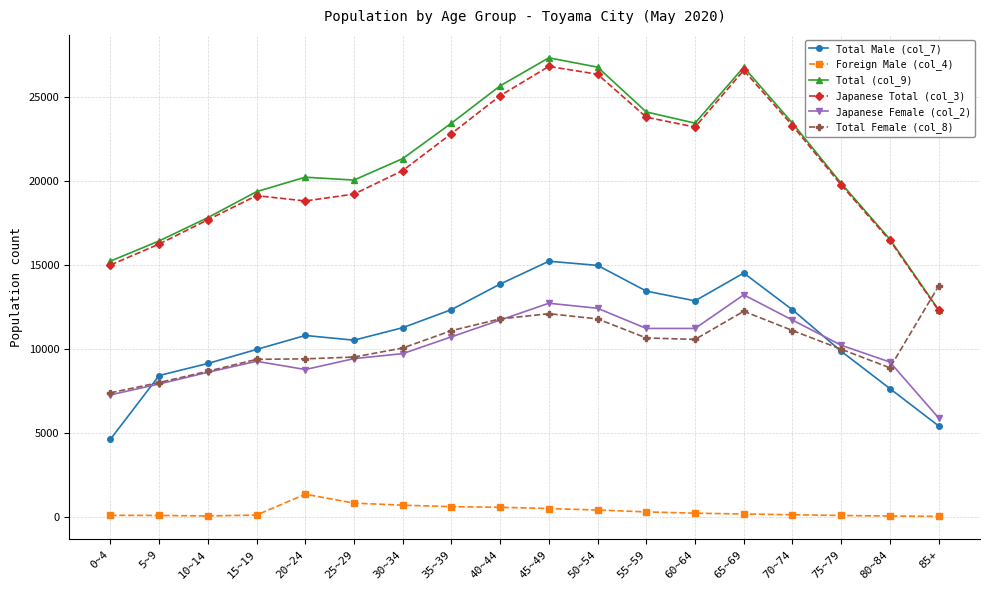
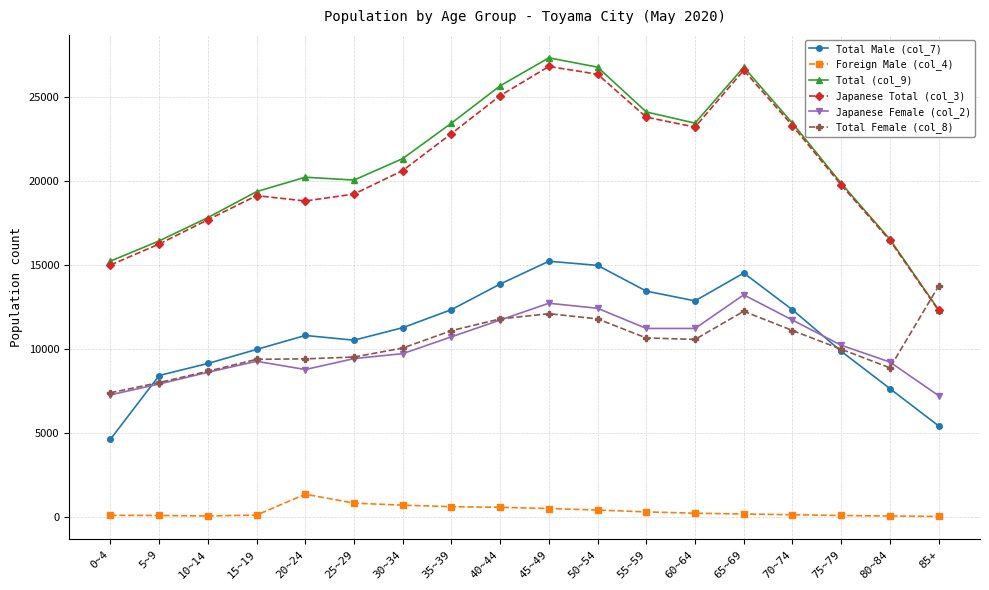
  {
    "Total Male (col_7)": {
      "0~4": 4600,
      "5~9": 8400,
      "10~14": 9100,
      "15~19": 10000,
      "20~24": 10800,
      "25~29": 10500,
      "30~34": 11300,
      "35~39": 12400,
      "40~44": 13900,
      "45~49": 15200,
      "50~54": 15000,
      "55~59": 13500,
      "60~64": 12900,
      "65~69": 14500,
      "70~74": 12300,
      "80~84": 7700,
      "85+": 5400
    },
    "Foreign Male (col_4)": {
      "0~4": 100,
      "5~9": 100,
      "10~14": 100,
      "15~19": 100,
      "20~24": 1400,
      "25~29": 800,
      "30~34": 700,
      "35~39": 600,
      "40~44": 600,
      "45~49": 500,
      "50~54": 400,
      "55~59": 300,
      "60~64": 200,
      "65~69": 200,
      "70~74": 100,
      "75~79": 100,
      "80~84": 100,
      "85+": 0
    },
    "Total (col_9)": {
      "0~4": 15200,
      "5~9": 16400,
      "15~19": 19400,
      "20~24": 20200,
      "25~29": 20100,
      "30~34": 21300,
      "35~39": 23500,
      "40~44": 25700,
      "45~49": 27300,
      "50~54": 26800,
      "55~59": 24100,
      "60~64": 23500,
      "65~69": 26800
    },
    "Japanese Total (col_3)": {
      "0~4": 15000,
      "5~9": 16300,
      "15~19": 19100,
      "20~24": 18800,
      "25~29": 19200,
      "30~34": 20600,
      "35~39": 22800,
      "40~44": 25100,
      "45~49": 26800,
      "50~54": 26400,
      "55~59": 23800,
      "60~64": 23200,
      "65~69": 26600
    },
    "Japanese Female (col_2)": {
      "20~24": 8800,
      "30~34": 9700,
      "35~39": 10700,
      "45~49": 12700,
      "50~54": 12400,
      "55~59": 11200,
      "60~64": 11200,
      "65~69": 13200,
      "70~74": 11700,
      "75~79": 10200,
      "80~84": 9200,
-     "85+": 5900
+     "85+": 7200
    },
    "Total Female (col_8)": {
      "20~24": 9400,
      "30~34": 10100,
      "35~39": 11100,
      "45~49": 12100,
      "50~54": 11800,
      "55~59": 10700,
      "60~64": 10600,
      "65~69": 12300,
      "70~74": 11100,
      "80~84": 8900,
      "85+": 13800
    }
  }
